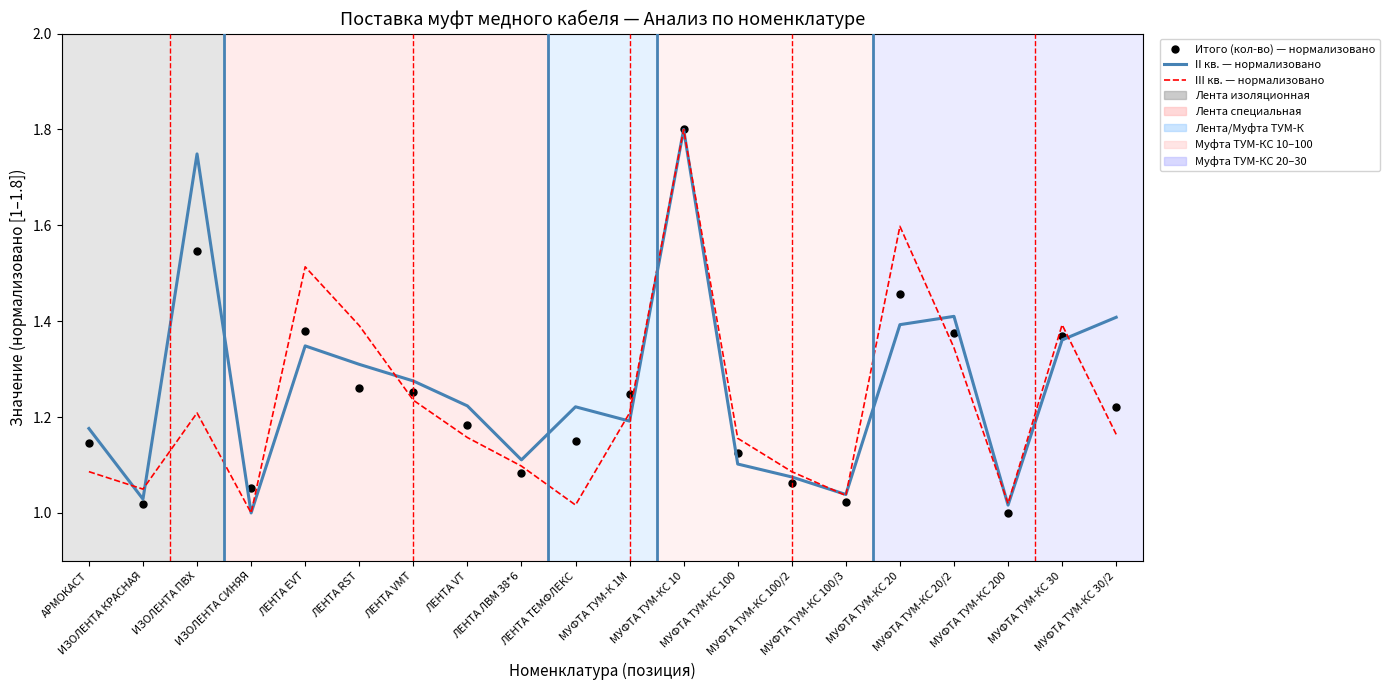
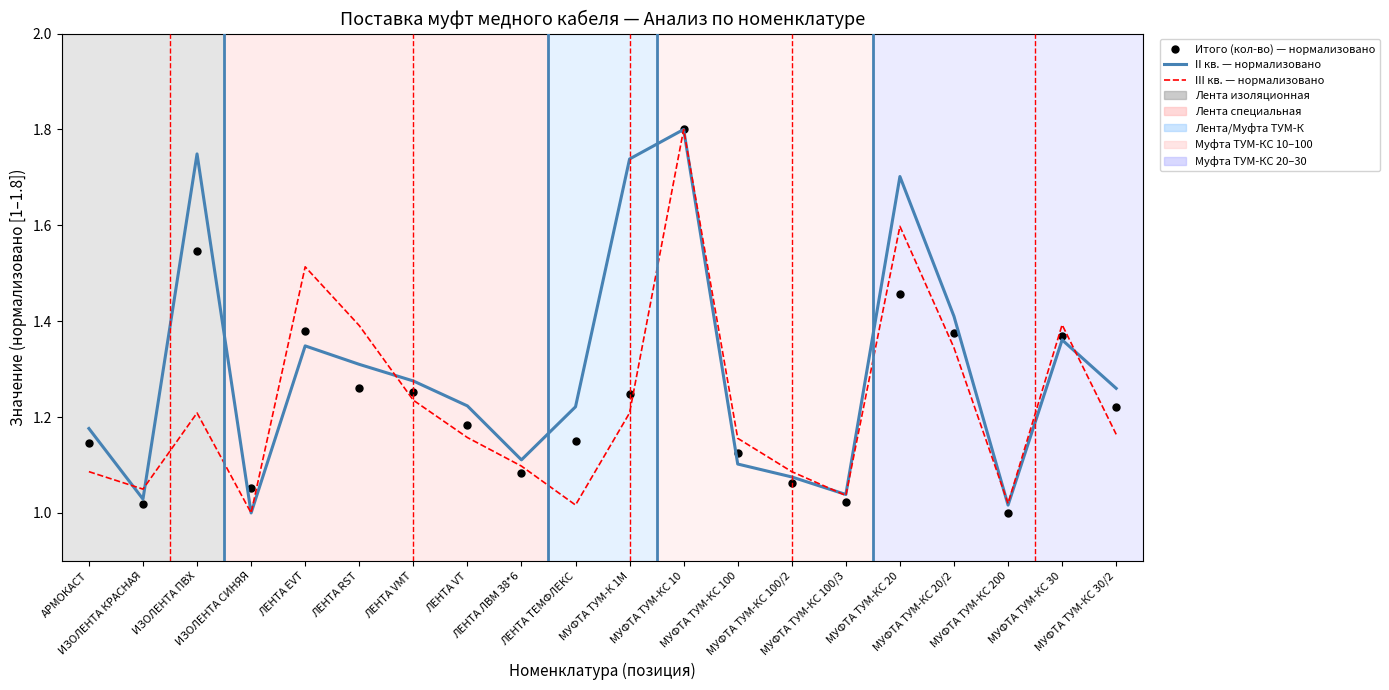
  {
    "II кв. — нормализовано": {
      "АРМОКАСТ": 1.18,
      "ИЗОЛЕНТА КРАСНАЯ": 1.03,
      "ИЗОЛЕНТА ПВХ": 1.75,
      "ЛЕНТА EVT": 1.35,
      "ЛЕНТА RST": 1.31,
      "ЛЕНТА VMT": 1.28,
      "ЛЕНТА VT": 1.22,
      "ЛЕНТА ЛВМ 38*6": 1.11,
      "ЛЕНТА ТЕМФЛЕКС": 1.22,
-     "МУФТА ТУМ-К 1М": 1.19,
+     "МУФТА ТУМ-К 1М": 1.74,
      "МУФТА ТУМ-КС 100": 1.10,
      "МУФТА ТУМ-КС 100/2": 1.08,
-     "МУФТА ТУМ-КС 20": 1.39,
+     "МУФТА ТУМ-КС 20": 1.70,
      "МУФТА ТУМ-КС 20/2": 1.41,
      "МУФТА ТУМ-КС 30": 1.36,
-     "МУФТА ТУМ-КС 30/2": 1.41
+     "МУФТА ТУМ-КС 30/2": 1.26
    },
    "III кв. — нормализовано": {
      "АРМОКАСТ": 1.09,
      "ИЗОЛЕНТА КРАСНАЯ": 1.05,
      "ИЗОЛЕНТА ПВХ": 1.21,
      "ЛЕНТА EVT": 1.51,
      "ЛЕНТА RST": 1.39,
      "ЛЕНТА VMT": 1.24,
      "ЛЕНТА VT": 1.16,
      "ЛЕНТА ЛВМ 38*6": 1.10,
      "ЛЕНТА ТЕМФЛЕКС": 1.02,
      "МУФТА ТУМ-К 1М": 1.21,
      "МУФТА ТУМ-КС 100": 1.16,
      "МУФТА ТУМ-КС 100/2": 1.09,
      "МУФТА ТУМ-КС 20": 1.60,
      "МУФТА ТУМ-КС 20/2": 1.34,
      "МУФТА ТУМ-КС 30": 1.39,
      "МУФТА ТУМ-КС 30/2": 1.16
    }
  }
